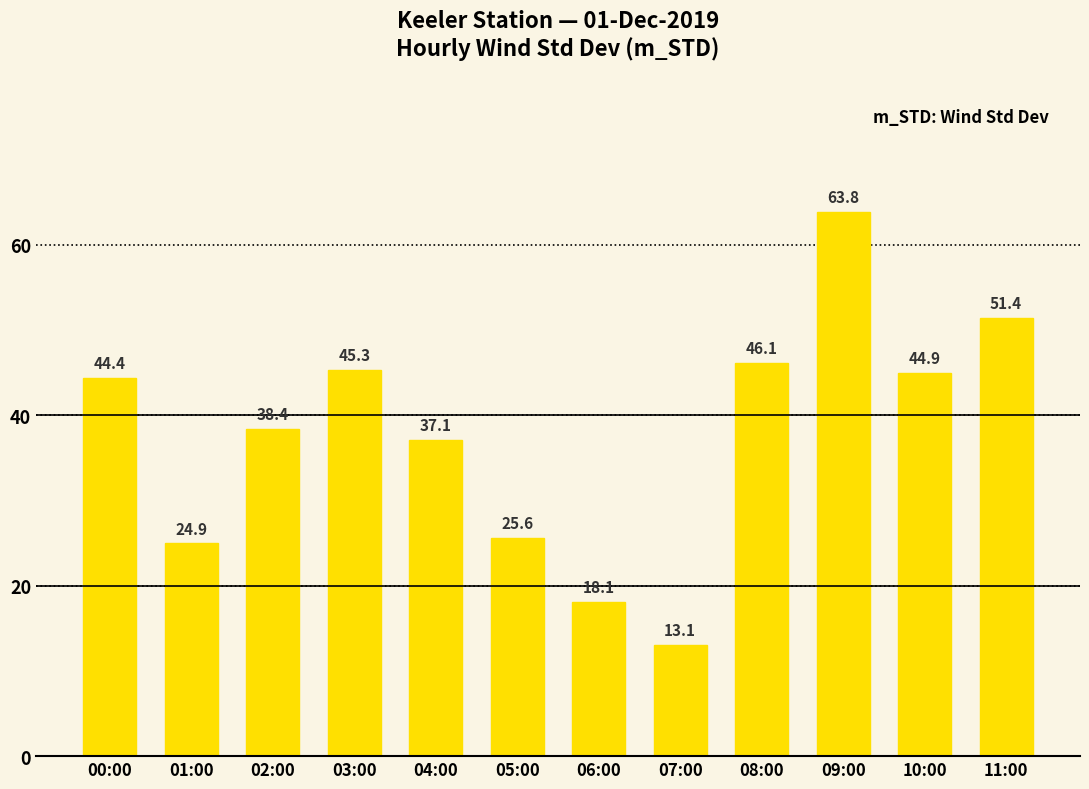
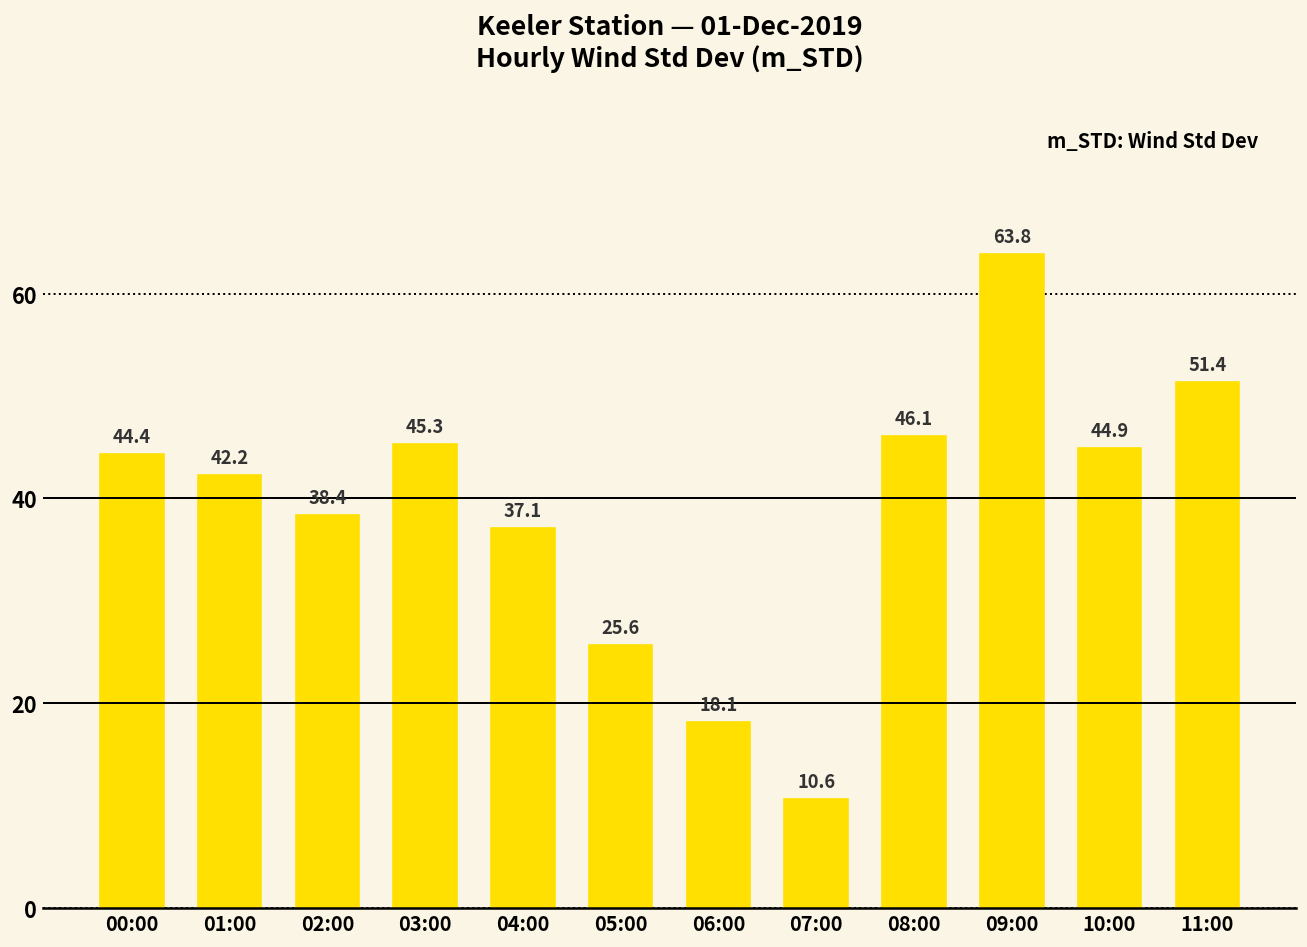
  {
    "00:00": 44.4,
-   "01:00": 24.9,
+   "01:00": 42.2,
    "02:00": 38.4,
    "03:00": 45.3,
    "04:00": 37.1,
    "05:00": 25.6,
    "06:00": 18.1,
-   "07:00": 13.1,
+   "07:00": 10.6,
    "08:00": 46.1,
    "09:00": 63.8,
    "10:00": 44.9,
    "11:00": 51.4
  }
